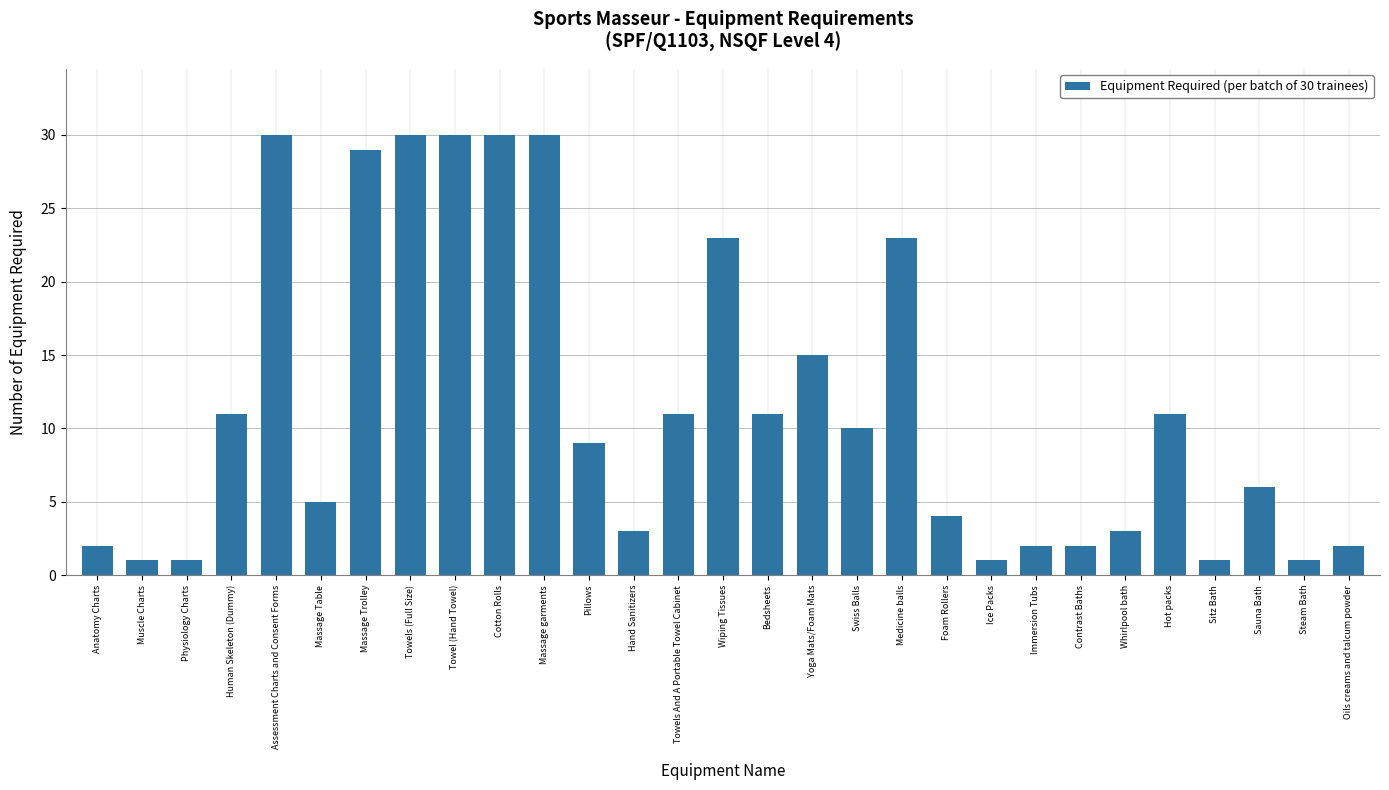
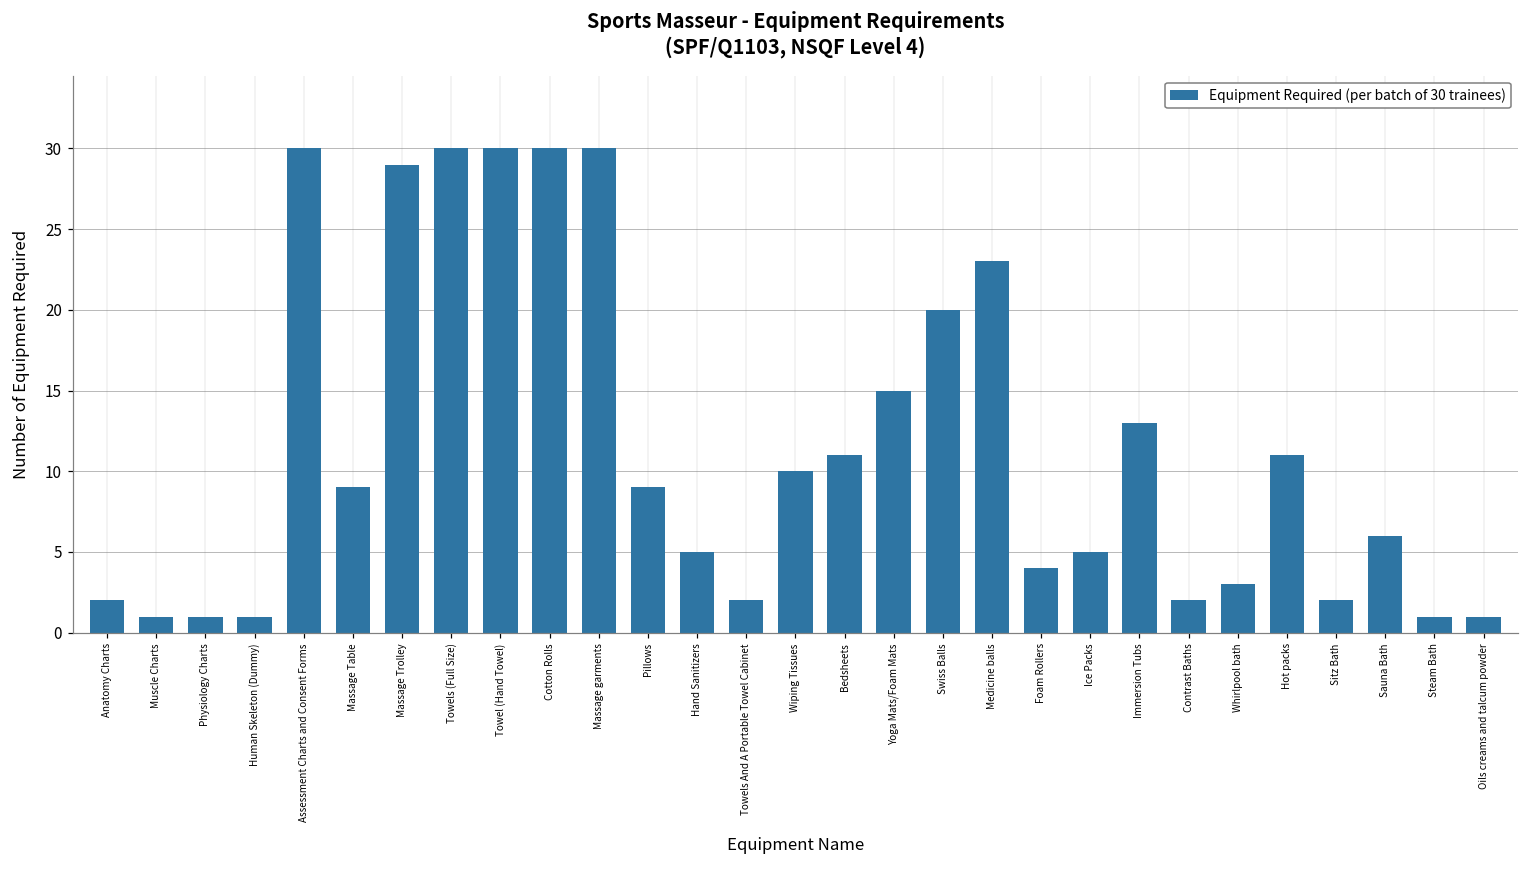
  {
    "Anatomy Charts": 2,
    "Muscle Charts": 1,
    "Physiology Charts": 1,
-   "Human Skeleton (Dummy)": 11,
+   "Human Skeleton (Dummy)": 1,
    "Assessment Charts and Consent Forms": 30,
-   "Massage Table": 5,
+   "Massage Table": 9,
    "Massage Trolley": 29,
    "Towels (Full Size)": 30,
    "Towel (Hand Towel)": 30,
    "Cotton Rolls": 30,
    "Massage garments": 30,
    "Pillows": 9,
-   "Hand Sanitizers": 3,
-   "Towels And A Portable Towel Cabinet": 11,
-   "Wiping Tissues": 23,
+   "Hand Sanitizers": 5,
+   "Towels And A Portable Towel Cabinet": 2,
+   "Wiping Tissues": 10,
    "Bedsheets": 11,
    "Yoga Mats/Foam Mats": 15,
-   "Swiss Balls": 10,
+   "Swiss Balls": 20,
    "Medicine balls": 23,
    "Foam Rollers": 4,
-   "Ice Packs": 1,
-   "Immersion Tubs": 2,
+   "Ice Packs": 5,
+   "Immersion Tubs": 13,
    "Contrast Baths": 2,
    "Whirlpool bath": 3,
    "Hot packs": 11,
-   "Sitz Bath": 1,
+   "Sitz Bath": 2,
    "Sauna Bath": 6,
    "Steam Bath": 1,
-   "Oils creams and talcum powder": 2
+   "Oils creams and talcum powder": 1
  }
